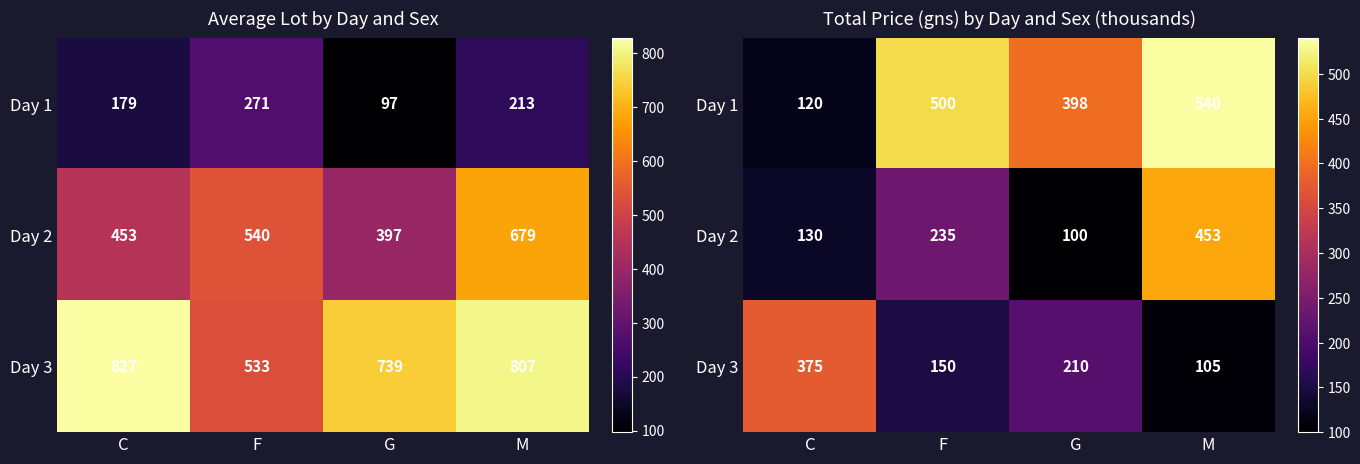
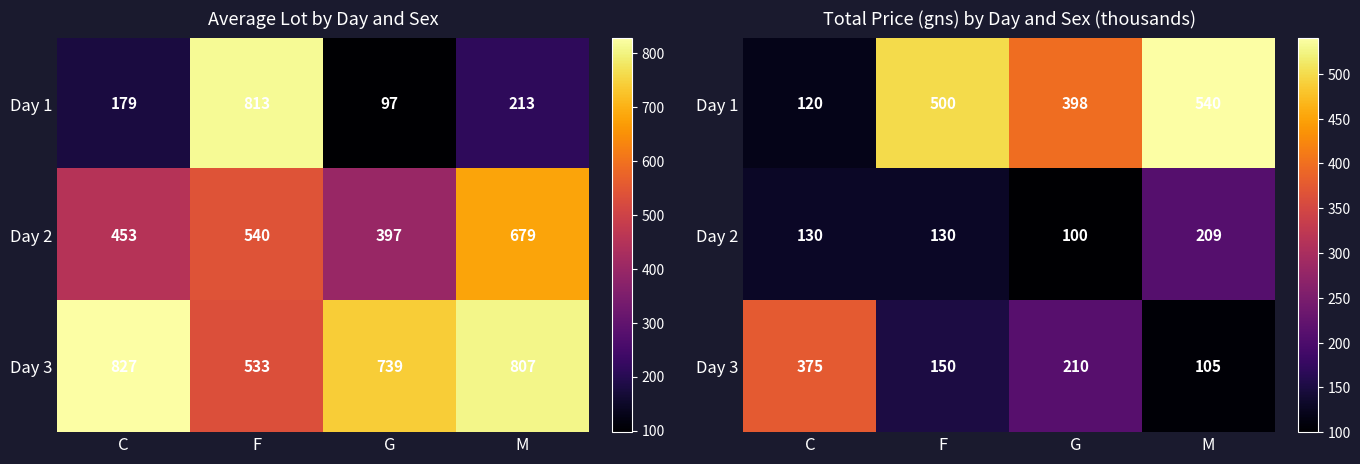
  {
    "Average Lot by Day and Sex": {
      "Day 1": {
        "C": 179,
-       "F": 271,
+       "F": 813,
        "G": 97,
        "M": 213
      },
      "Day 2": {
        "C": 453,
        "F": 540,
        "G": 397,
        "M": 679
      },
      "Day 3": {
        "C": 827,
        "F": 533,
        "G": 739,
        "M": 807
      }
    },
    "Total Price (gns) by Day and Sex (thousands)": {
      "Day 1": {
        "C": 120,
        "F": 500,
        "G": 398,
        "M": 540
      },
      "Day 2": {
        "C": 130,
-       "F": 235,
+       "F": 130,
        "G": 100,
-       "M": 453
+       "M": 209
      },
      "Day 3": {
        "C": 375,
        "F": 150,
        "G": 210,
        "M": 105
      }
    }
  }
